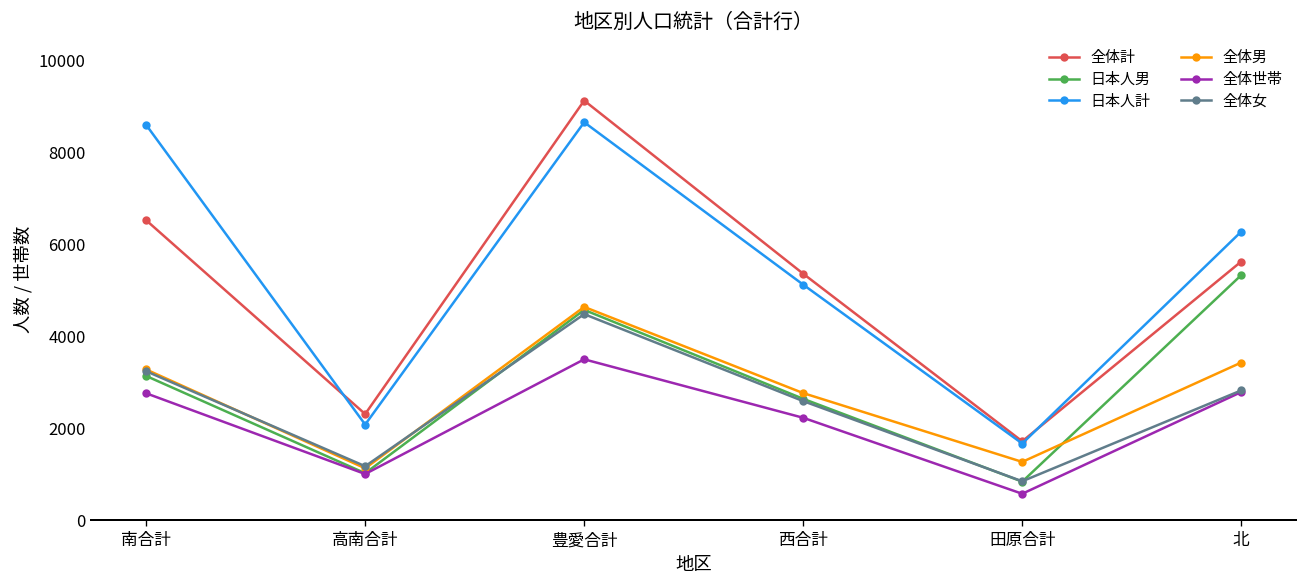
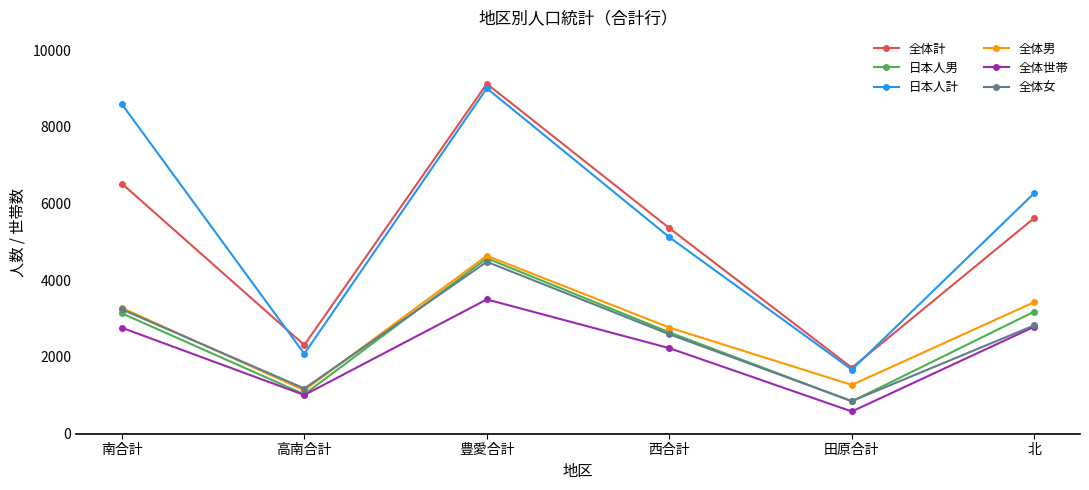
  {
    "全体計": {
      "南合計": 6500,
      "高南合計": 2300,
      "豊愛合計": 9100,
      "西合計": 5400,
      "北": 5600
    },
    "日本人男": {
      "南合計": 3100,
-     "北": 5300
+     "北": 3200
    },
    "日本人計": {
      "南合計": 8600,
      "高南合計": 2100,
-     "豊愛合計": 8600,
+     "豊愛合計": 9000,
      "西合計": 5100,
      "北": 6300
    },
    "全体男": {
      "西合計": 2800,
      "田原合計": 1300,
      "北": 3400
    },
    "全体世帯": {
      "南合計": 2800,
      "豊愛合計": 3500,
      "西合計": 2200,
      "田原合計": 600
    },
    "全体女": {
      "豊愛合計": 4500
    }
  }
